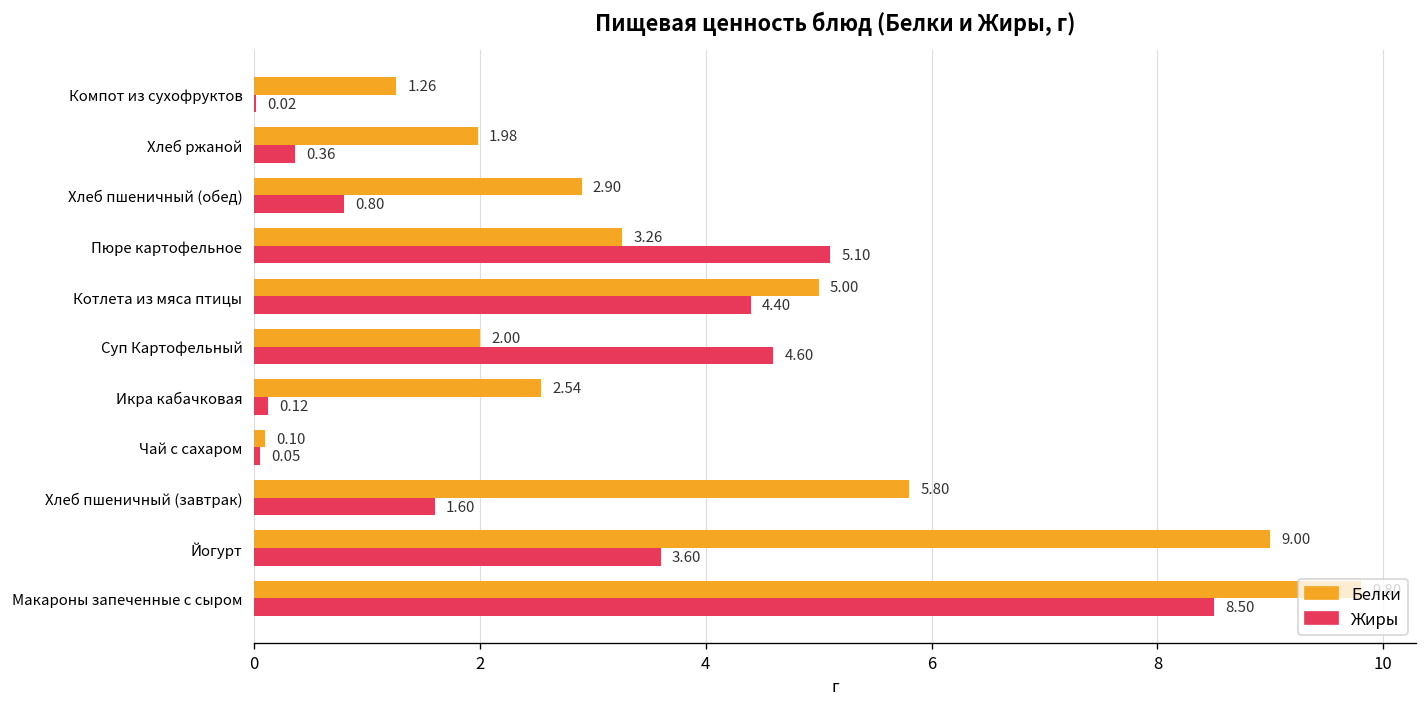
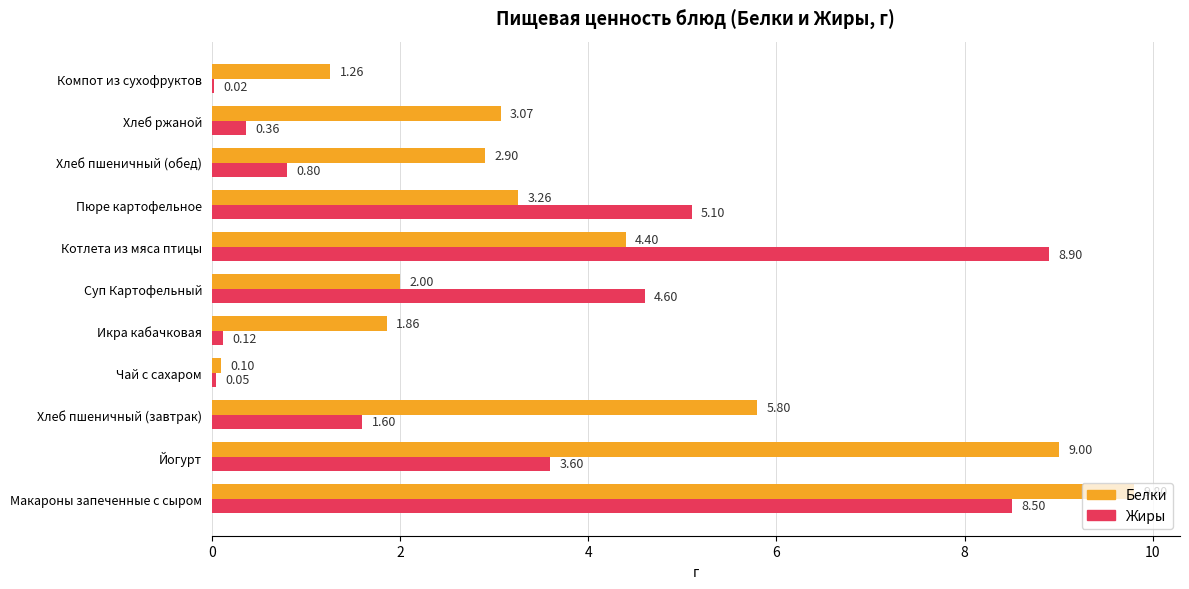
  {
    "Белки": {
      "Компот из сухофруктов": 1.26,
-     "Хлеб ржаной": 1.98,
+     "Хлеб ржаной": 3.07,
      "Хлеб пшеничный (обед)": 2.90,
      "Пюре картофельное": 3.26,
-     "Котлета из мяса птицы": 5.00,
+     "Котлета из мяса птицы": 4.40,
      "Суп Картофельный": 2.00,
-     "Икра кабачковая": 2.54,
+     "Икра кабачковая": 1.86,
      "Чай с сахаром": 0.10,
      "Хлеб пшеничный (завтрак)": 5.80,
      "Йогурт": 9.00
    },
    "Жиры": {
      "Компот из сухофруктов": 0.02,
      "Хлеб ржаной": 0.36,
      "Хлеб пшеничный (обед)": 0.80,
      "Пюре картофельное": 5.10,
-     "Котлета из мяса птицы": 4.40,
+     "Котлета из мяса птицы": 8.90,
      "Суп Картофельный": 4.60,
      "Икра кабачковая": 0.12,
      "Чай с сахаром": 0.05,
      "Хлеб пшеничный (завтрак)": 1.60,
      "Йогурт": 3.60,
      "Макароны запеченные с сыром": 8.50
    }
  }
